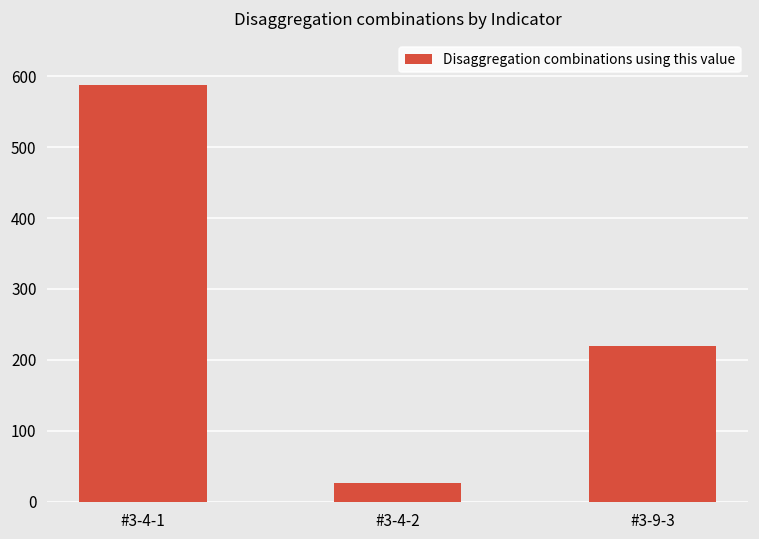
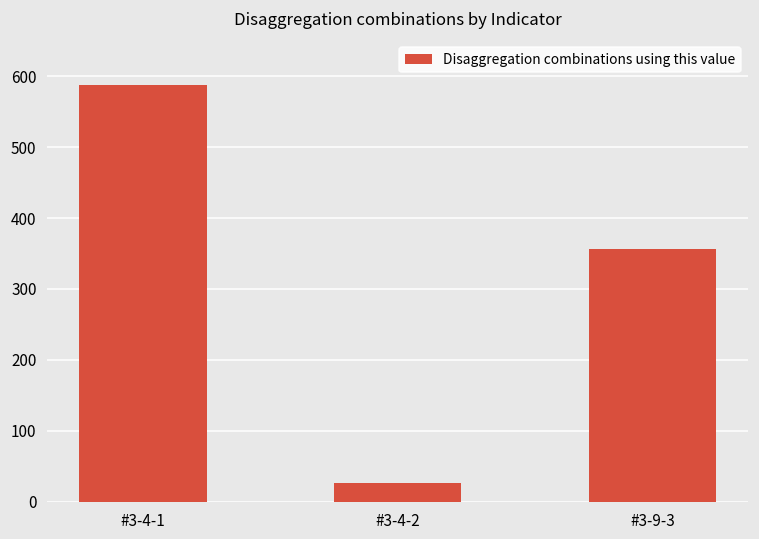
  {
    "#3-4-1": 590,
    "#3-4-2": 30,
-   "#3-9-3": 220
+   "#3-9-3": 360
  }
